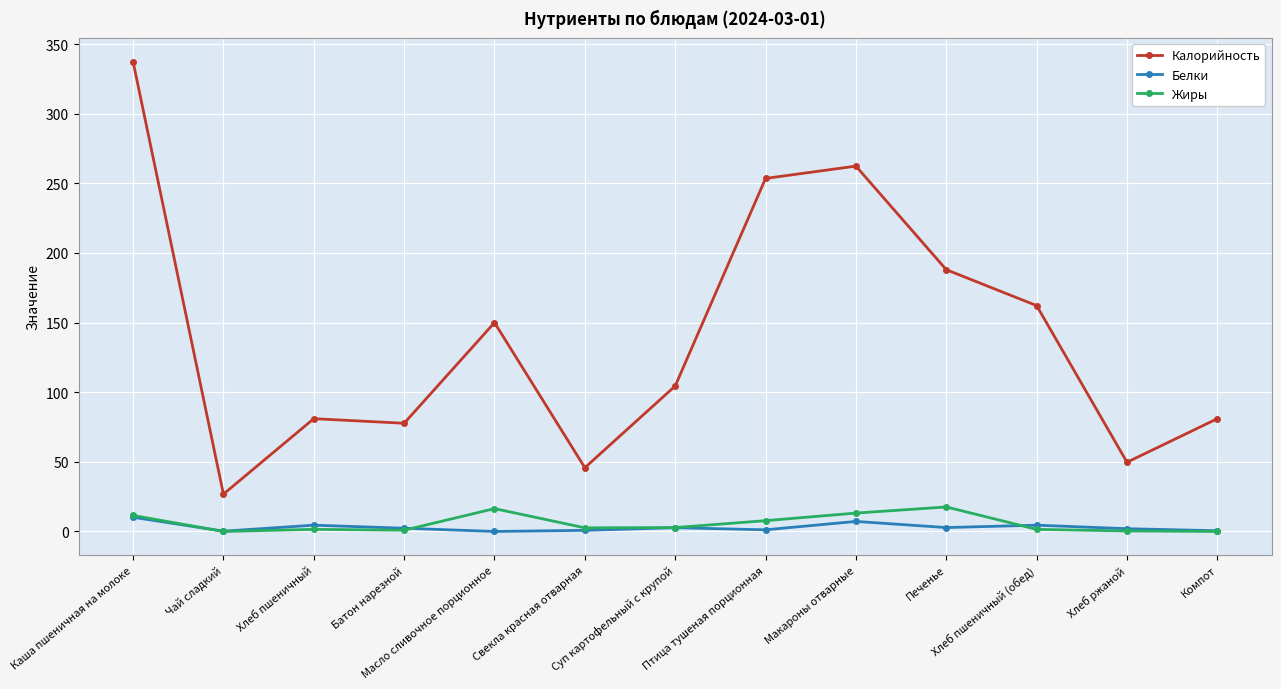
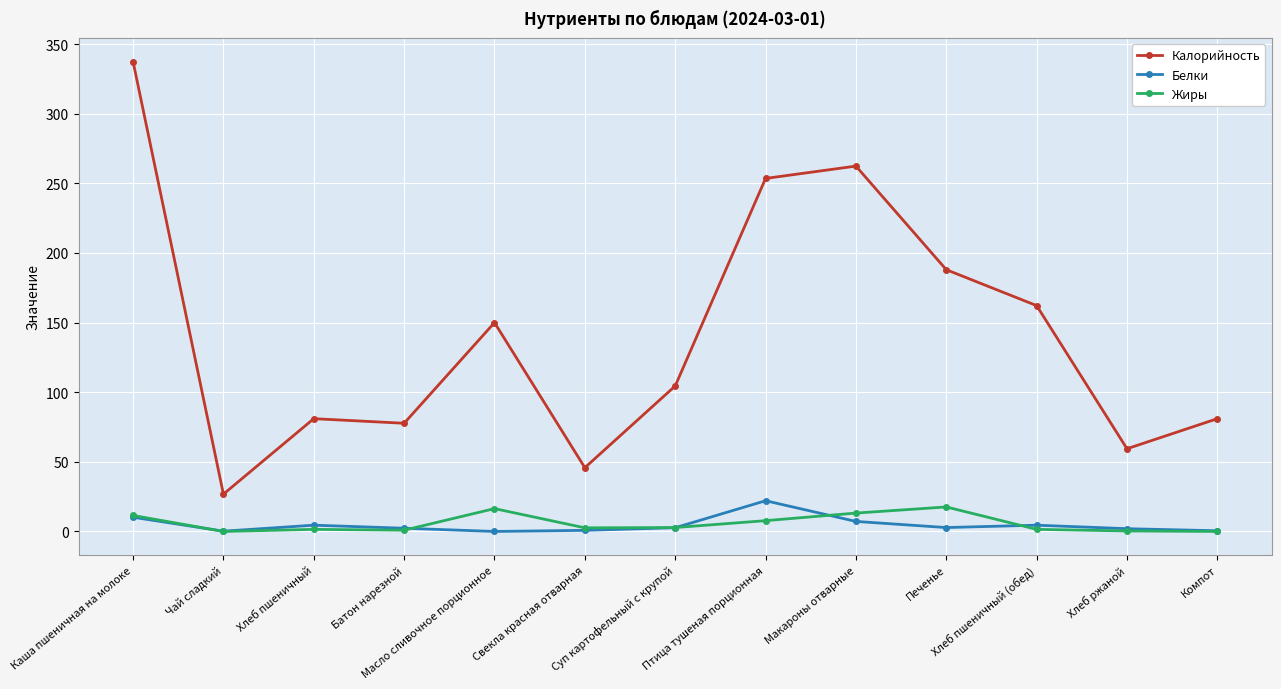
  {
    "Калорийность": {
      "Каша пшеничная на молоке": 338,
      "Чай сладкий": 27,
      "Хлеб пшеничный": 81,
      "Батон нарезной": 78,
      "Масло сливочное порционное": 150,
      "Свекла красная отварная": 46,
      "Суп картофельный с крупой": 105,
      "Птица тушеная порционная": 254,
      "Макароны отварные": 262,
      "Печенье": 188,
      "Хлеб пшеничный (обед)": 162,
-     "Хлеб ржаной": 50,
+     "Хлеб ржаной": 59,
      "Компот": 81
    },
    "Белки": {
      "Хлеб пшеничный": 5,
      "Масло сливочное порционное": 0,
-     "Птица тушеная порционная": 1,
+     "Птица тушеная порционная": 22,
      "Макароны отварные": 7,
      "Печенье": 3,
      "Хлеб пшеничный (обед)": 5
    },
    "Жиры": {
      "Хлеб пшеничный": 2,
      "Масло сливочное порционное": 16,
      "Птица тушеная порционная": 8,
      "Макароны отварные": 13,
      "Печенье": 18,
      "Хлеб пшеничный (обед)": 2
    }
  }
